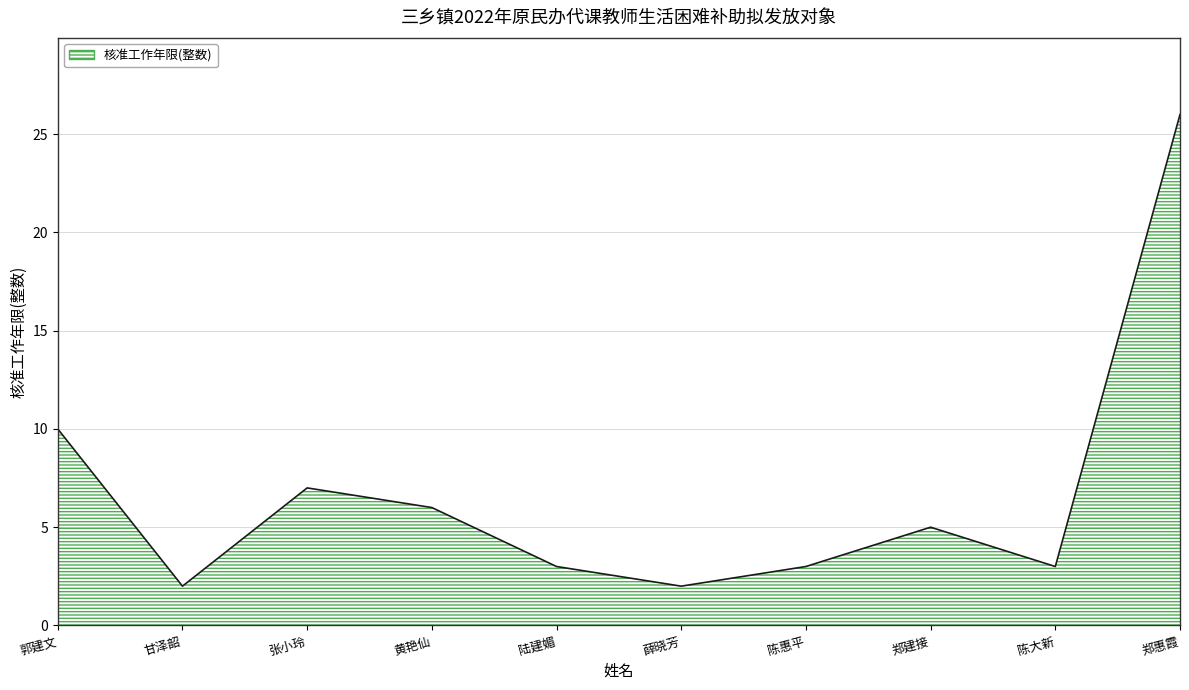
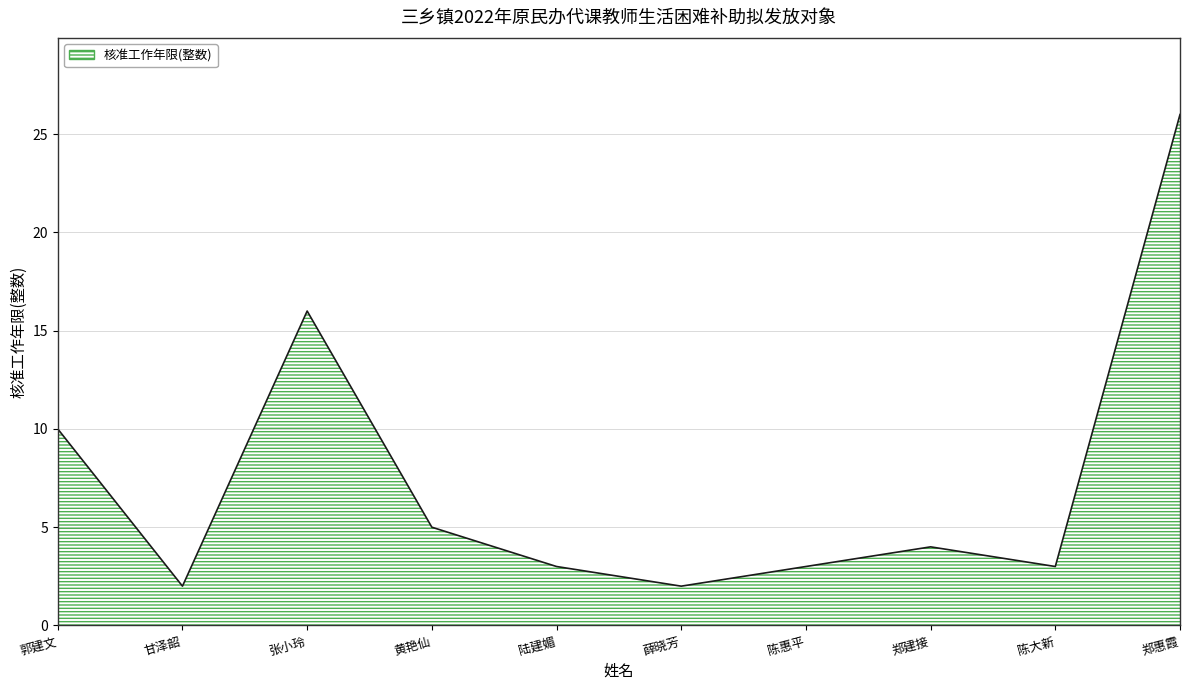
  {
    "郭建文": 10,
    "甘泽韶": 2,
-   "张小玲": 7,
-   "黄艳仙": 6,
+   "张小玲": 16,
+   "黄艳仙": 5,
    "陆建媚": 3,
    "薛晓芳": 2,
    "陈惠平": 3,
-   "郑建接": 5,
+   "郑建接": 4,
    "陈大新": 3,
    "郑惠霞": 26
  }
